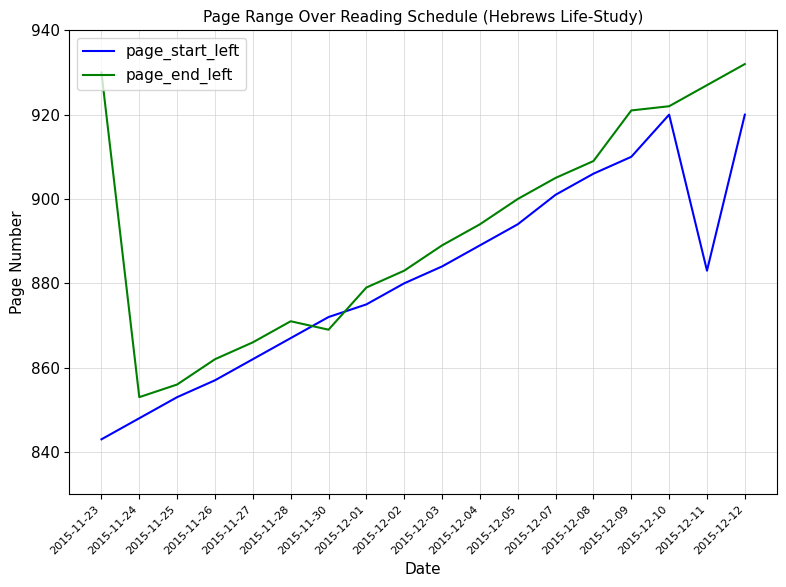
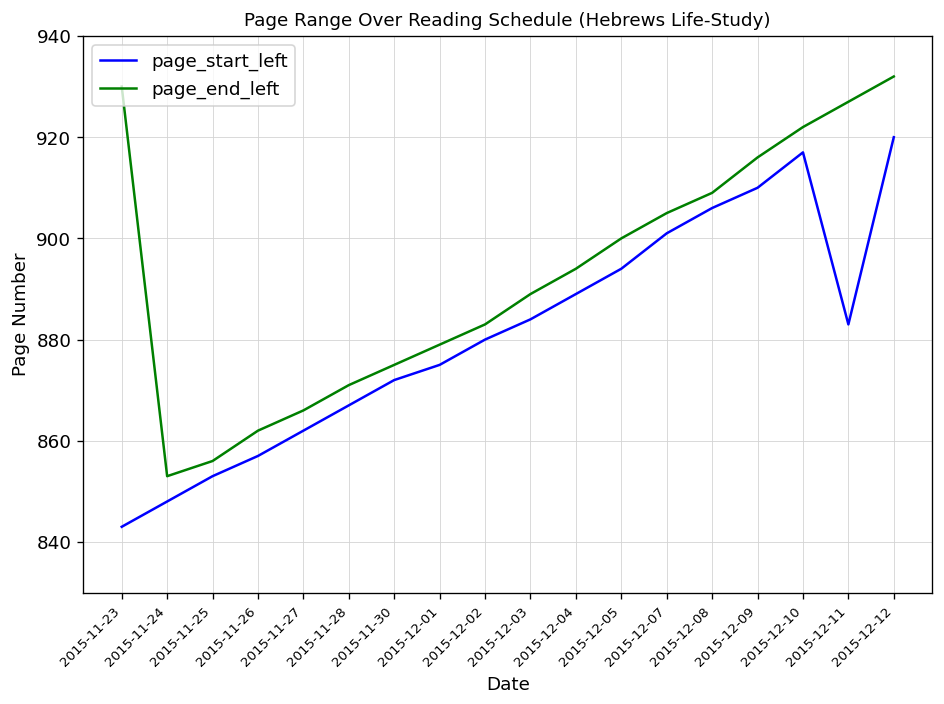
  {
    "page_start_left": {
      "2015-11-23": 843,
      "2015-11-24": 848,
      "2015-11-25": 853,
      "2015-11-26": 857,
      "2015-11-27": 862,
      "2015-11-28": 867,
      "2015-11-30": 872,
      "2015-12-01": 875,
      "2015-12-02": 880,
      "2015-12-03": 884,
      "2015-12-04": 889,
      "2015-12-05": 894,
      "2015-12-07": 901,
      "2015-12-08": 906,
      "2015-12-09": 910,
-     "2015-12-10": 920,
+     "2015-12-10": 917,
      "2015-12-11": 883,
      "2015-12-12": 920
    },
    "page_end_left": {
      "2015-11-24": 853,
      "2015-11-25": 856,
      "2015-11-26": 862,
      "2015-11-27": 866,
      "2015-11-28": 871,
-     "2015-11-30": 869,
+     "2015-11-30": 875,
      "2015-12-01": 879,
      "2015-12-02": 883,
      "2015-12-03": 889,
      "2015-12-04": 894,
      "2015-12-05": 900,
      "2015-12-07": 905,
      "2015-12-08": 909,
-     "2015-12-09": 921,
+     "2015-12-09": 916,
      "2015-12-10": 922,
      "2015-12-11": 927,
      "2015-12-12": 932
    }
  }
